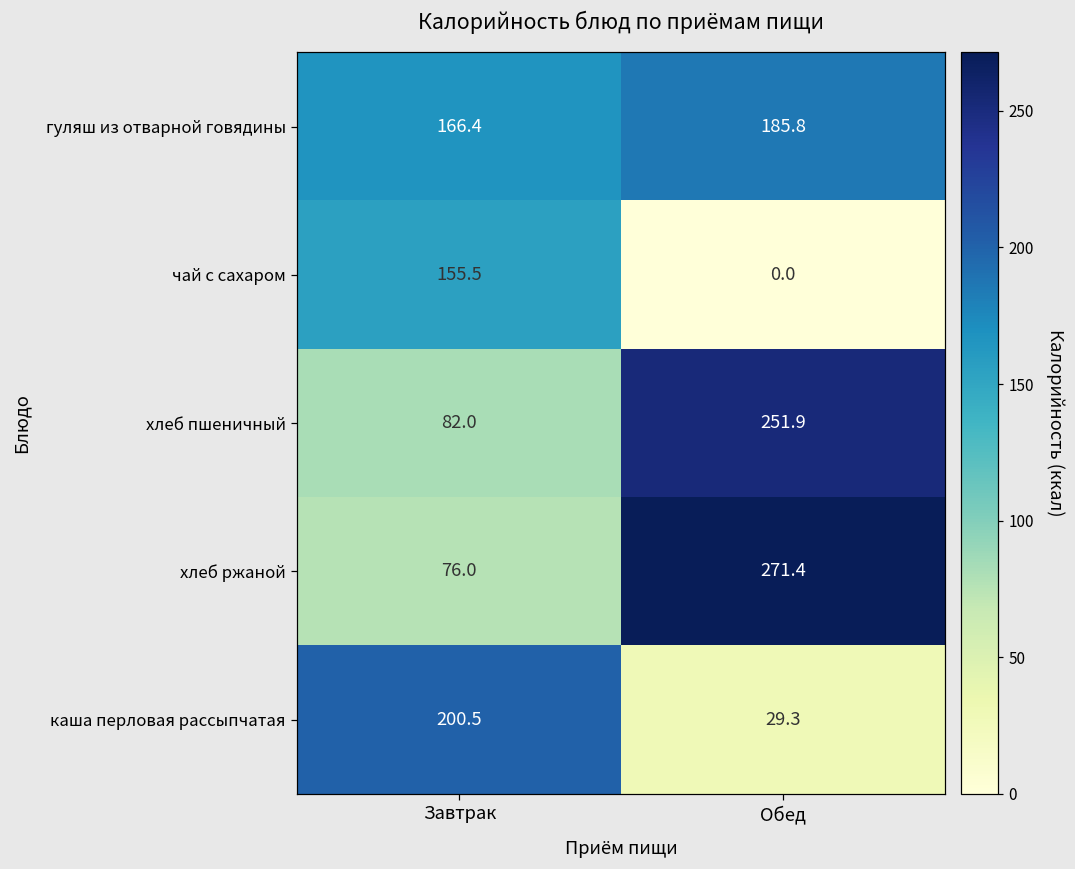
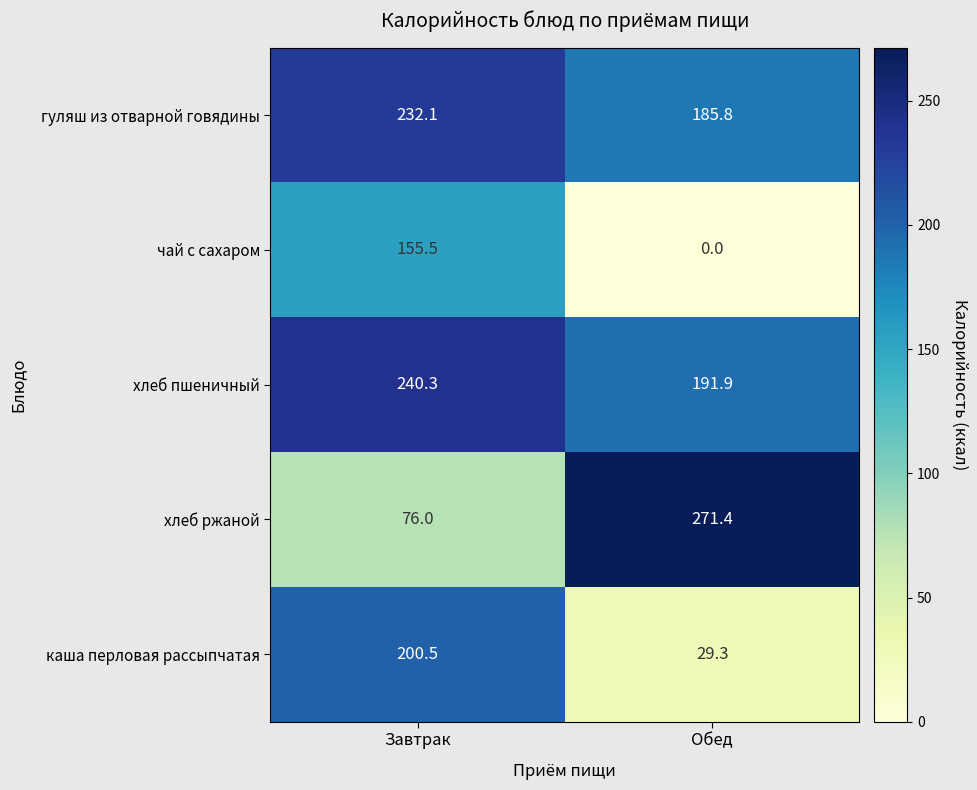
  {
    "гуляш из отварной говядины": {
-     "Завтрак": 166.4,
+     "Завтрак": 232.1,
      "Обед": 185.8
    },
    "чай с сахаром": {
      "Завтрак": 155.5,
      "Обед": 0.0
    },
    "хлеб пшеничный": {
-     "Завтрак": 82.0,
-     "Обед": 251.9
+     "Завтрак": 240.3,
+     "Обед": 191.9
    },
    "хлеб ржаной": {
      "Завтрак": 76.0,
      "Обед": 271.4
    },
    "каша перловая рассыпчатая": {
      "Завтрак": 200.5,
      "Обед": 29.3
    }
  }
